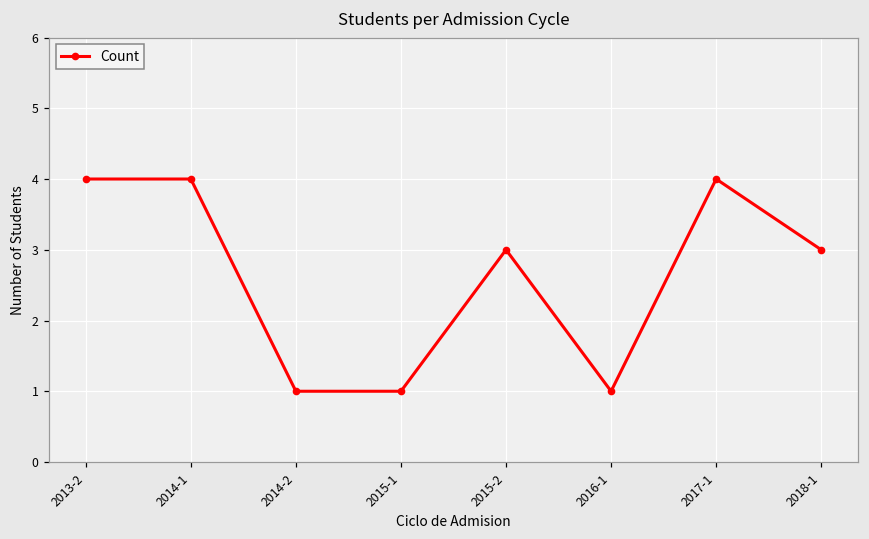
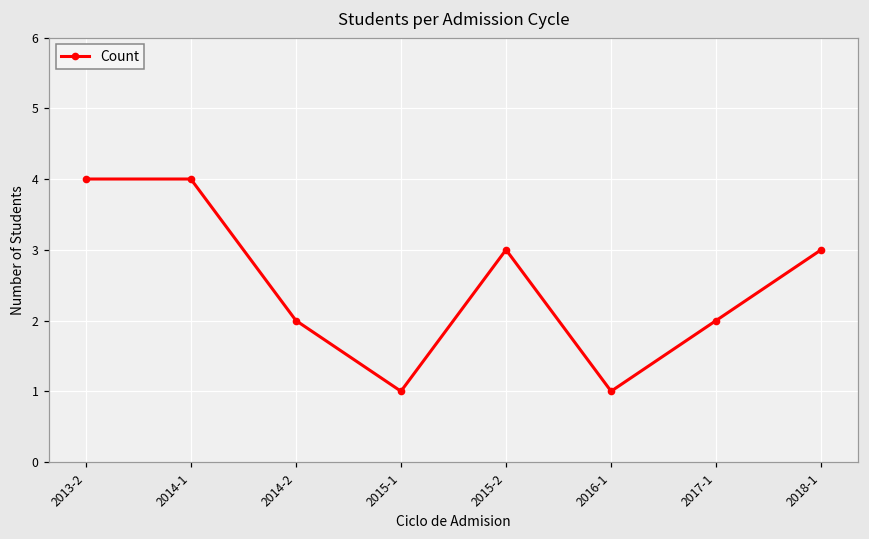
  {
    "2013-2": 4,
    "2014-1": 4,
-   "2014-2": 1,
+   "2014-2": 2,
    "2015-1": 1,
    "2015-2": 3,
    "2016-1": 1,
-   "2017-1": 4,
+   "2017-1": 2,
    "2018-1": 3
  }
